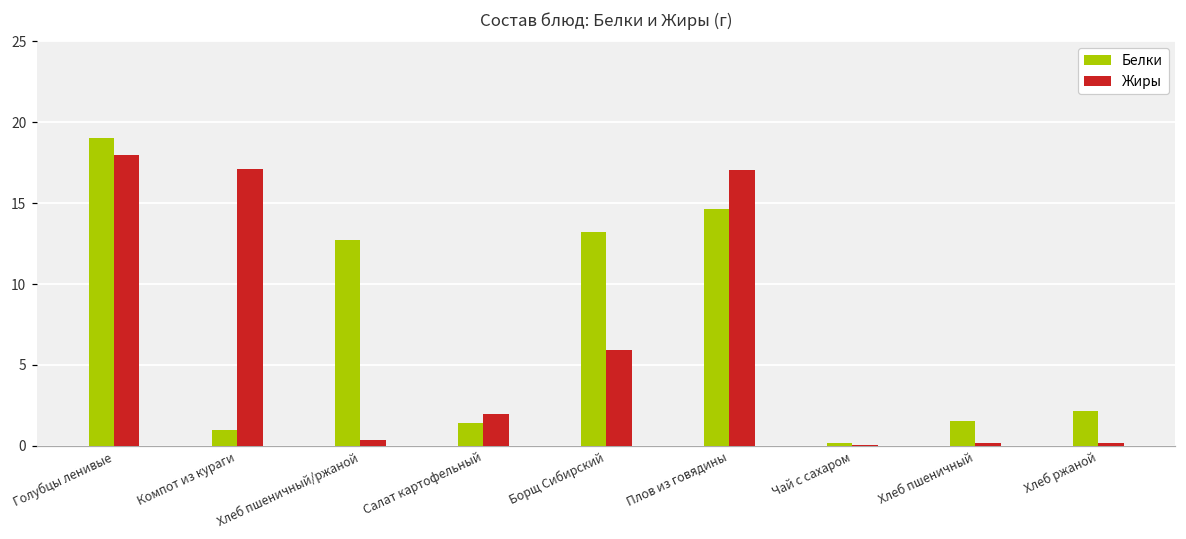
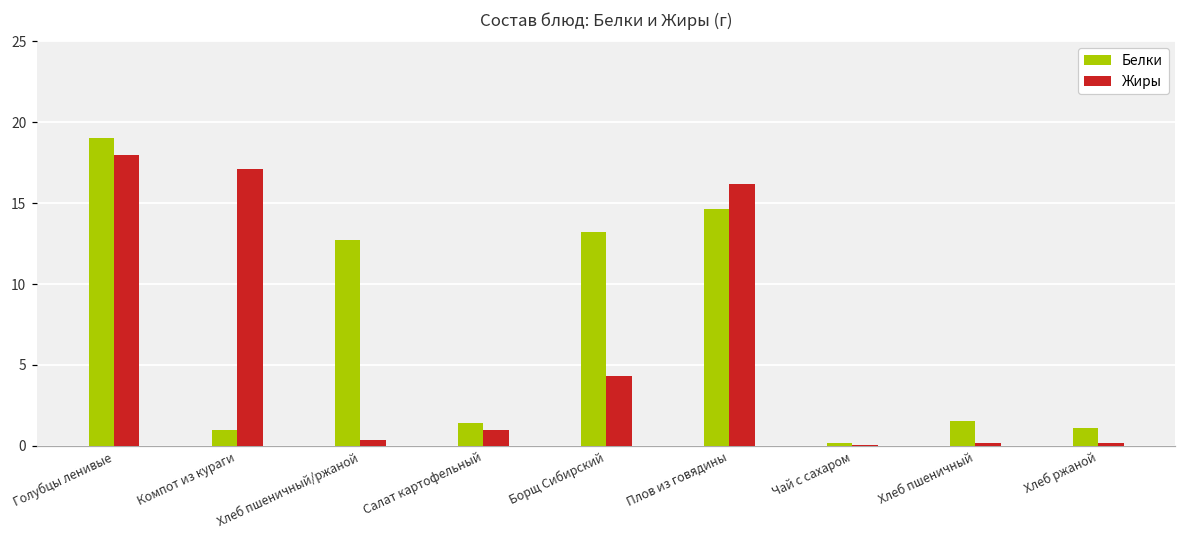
  {
    "Белки": {
      "Голубцы ленивые": 19.0,
      "Компот из кураги": 1.0,
      "Хлеб пшеничный/ржаной": 12.7,
      "Салат картофельный": 1.4,
      "Борщ Сибирский": 13.2,
      "Плов из говядины": 14.7,
      "Чай с сахаром": 0.2,
      "Хлеб пшеничный": 1.5,
-     "Хлеб ржаной": 2.2
+     "Хлеб ржаной": 1.1
    },
    "Жиры": {
      "Голубцы ленивые": 18.0,
      "Компот из кураги": 17.1,
      "Хлеб пшеничный/ржаной": 0.4,
-     "Салат картофельный": 2,
-     "Борщ Сибирский": 5.9,
-     "Плов из говядины": 17.0,
+     "Салат картофельный": 1,
+     "Борщ Сибирский": 4.3,
+     "Плов из говядины": 16.2,
      "Хлеб пшеничный": 0.2,
      "Хлеб ржаной": 0.2
    }
  }
